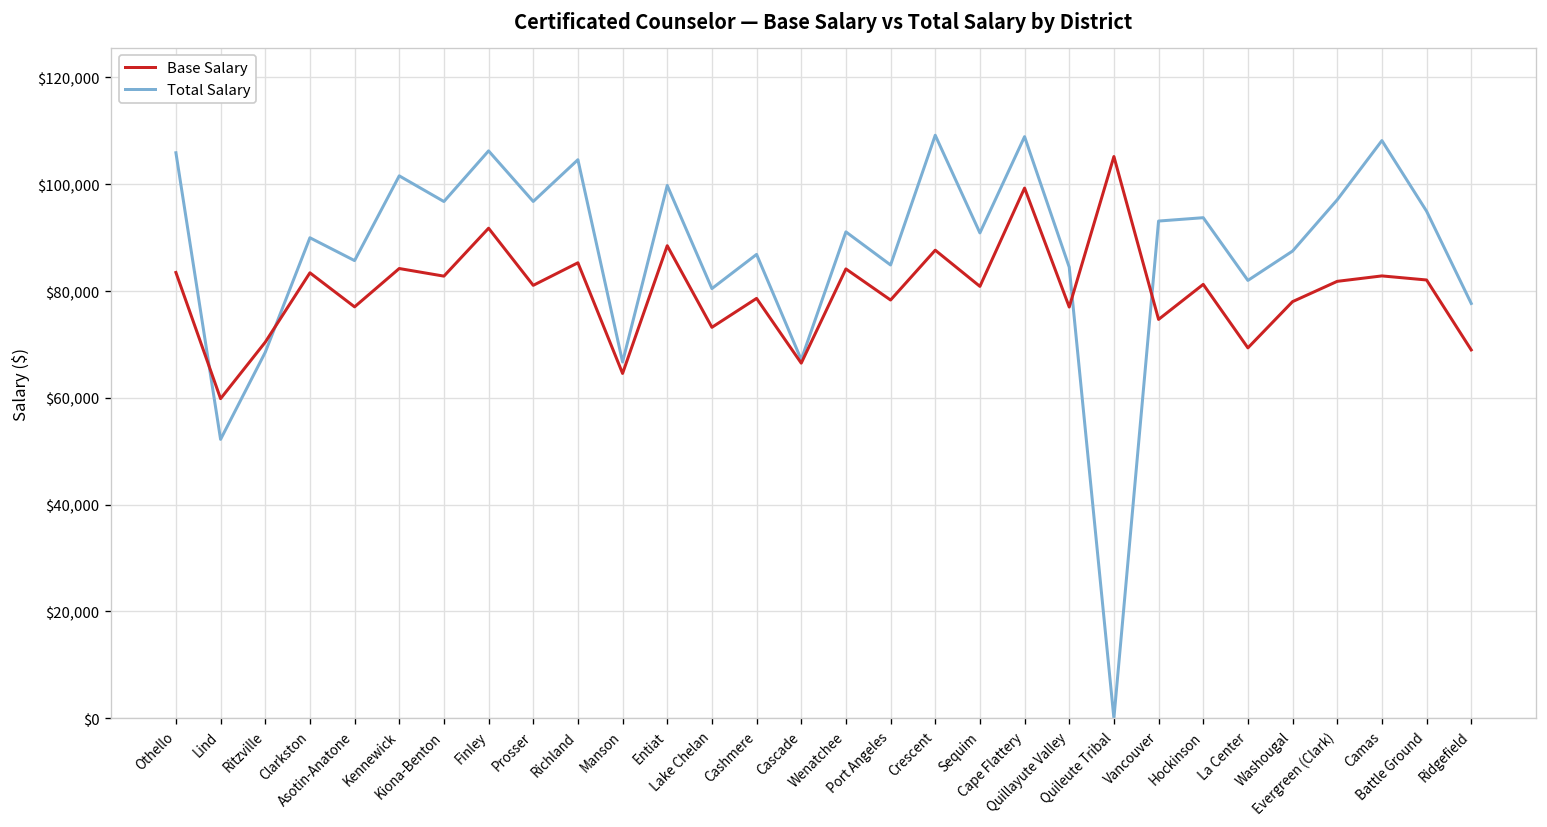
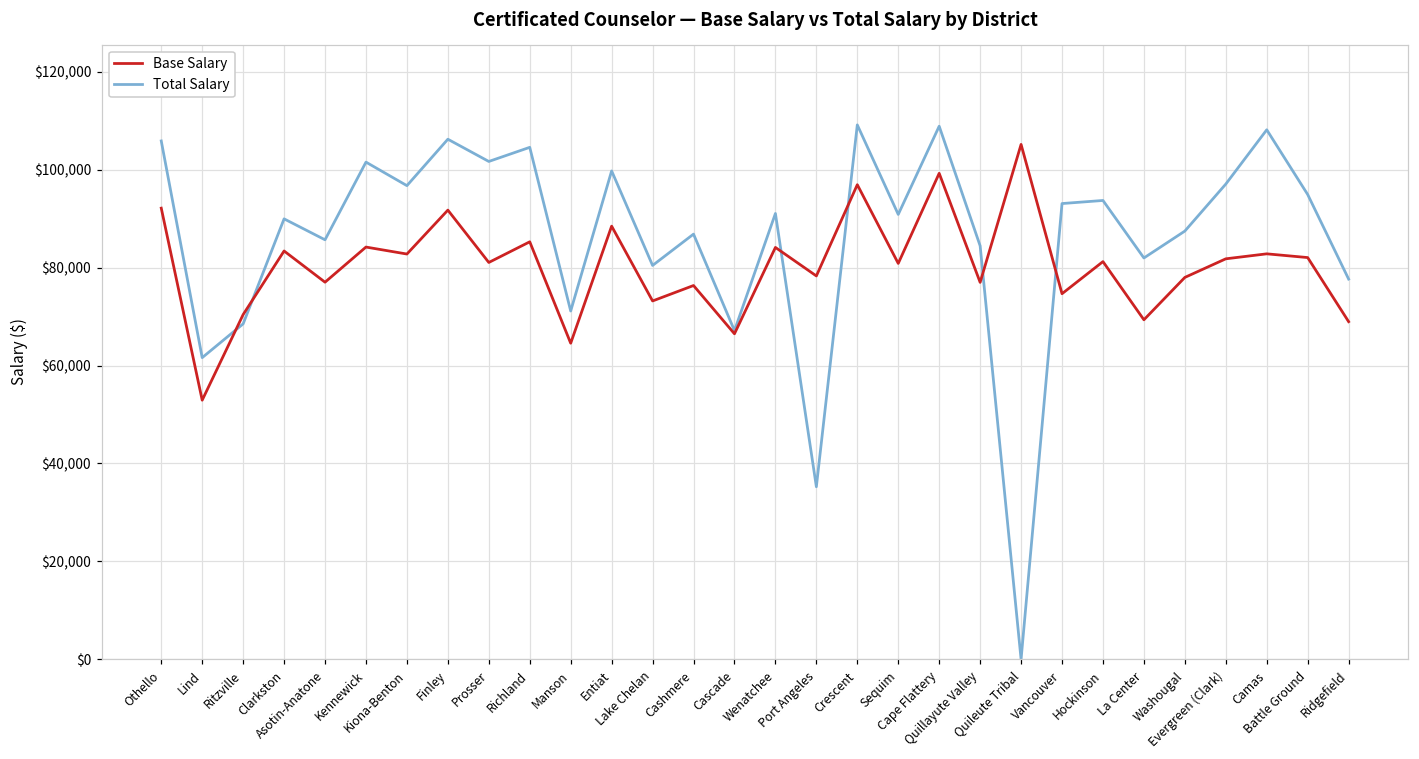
  {
    "Base Salary": {
-     "Othello": "$83,000",
-     "Lind": "$60,000",
+     "Othello": "$92,000",
+     "Lind": "$53,000",
      "Ritzville": "$70,000",
      "Clarkston": "$83,000",
      "Asotin-Anatone": "$77,000",
      "Kennewick": "$84,000",
      "Kiona-Benton": "$83,000",
      "Finley": "$92,000",
      "Prosser": "$81,000",
      "Richland": "$85,000",
      "Manson": "$65,000",
      "Entiat": "$88,000",
      "Lake Chelan": "$73,000",
-     "Cashmere": "$79,000",
+     "Cashmere": "$76,000",
      "Cascade": "$66,000",
      "Wenatchee": "$84,000",
      "Port Angeles": "$78,000",
-     "Crescent": "$88,000",
+     "Crescent": "$97,000",
      "Sequim": "$81,000",
      "Cape Flattery": "$99,000",
      "Quillayute Valley": "$77,000",
      "Quileute Tribal": "$105,000",
      "Vancouver": "$75,000",
      "Hockinson": "$81,000",
      "La Center": "$69,000",
      "Washougal": "$78,000",
      "Evergreen (Clark)": "$82,000",
      "Camas": "$83,000",
      "Battle Ground": "$82,000",
      "Ridgefield": "$69,000"
    },
    "Total Salary": {
      "Othello": "$106,000",
-     "Lind": "$52,000",
+     "Lind": "$62,000",
      "Ritzville": "$69,000",
      "Clarkston": "$90,000",
      "Asotin-Anatone": "$86,000",
      "Kennewick": "$102,000",
      "Kiona-Benton": "$97,000",
      "Finley": "$106,000",
-     "Prosser": "$97,000",
+     "Prosser": "$102,000",
      "Richland": "$105,000",
-     "Manson": "$67,000",
+     "Manson": "$71,000",
      "Entiat": "$100,000",
      "Lake Chelan": "$80,000",
      "Cashmere": "$87,000",
      "Cascade": "$67,000",
      "Wenatchee": "$91,000",
-     "Port Angeles": "$85,000",
+     "Port Angeles": "$35,000",
      "Crescent": "$109,000",
      "Sequim": "$91,000",
      "Cape Flattery": "$109,000",
      "Quillayute Valley": "$84,000",
      "Quileute Tribal": "$0",
      "Vancouver": "$93,000",
      "Hockinson": "$94,000",
      "La Center": "$82,000",
      "Washougal": "$87,000",
      "Evergreen (Clark)": "$97,000",
      "Camas": "$108,000",
      "Battle Ground": "$95,000",
      "Ridgefield": "$78,000"
    }
  }
